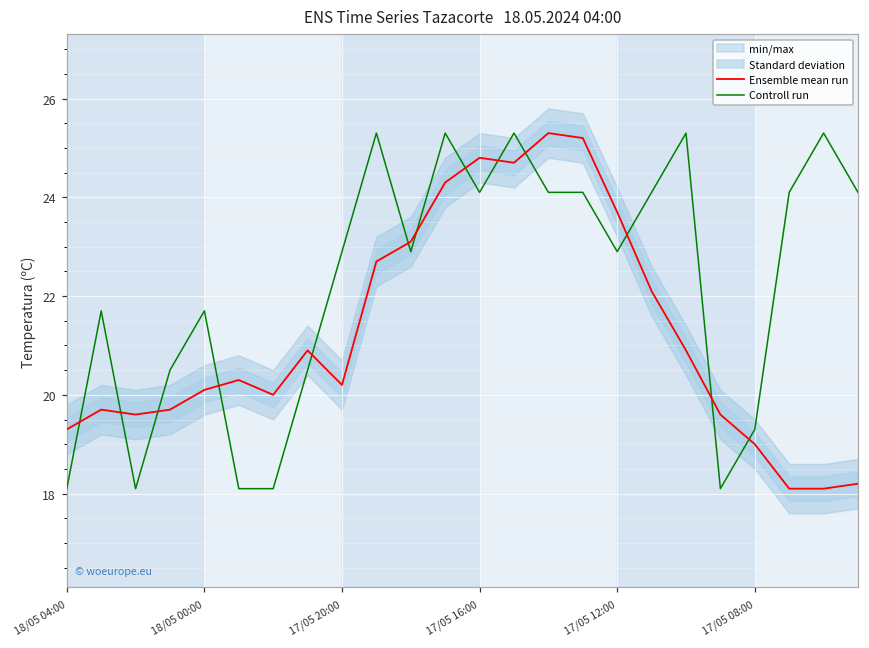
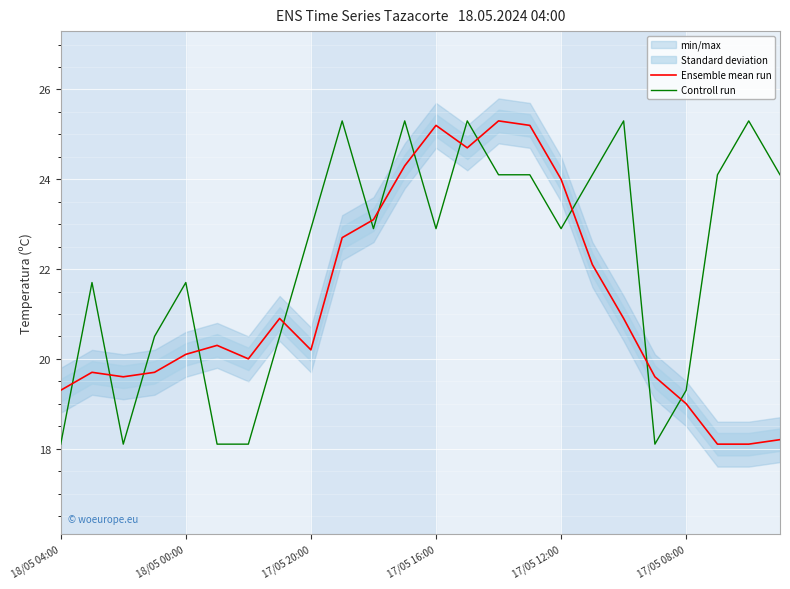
  {
    "Ensemble mean run": {
      "18/05 04:00": 19.3,
      "18/05 00:00": 20.1,
      "17/05 20:00": 20.2,
-     "17/05 16:00": 24.8,
-     "17/05 12:00": 23.7,
+     "17/05 16:00": 25.2,
+     "17/05 12:00": 24.0,
      "17/05 08:00": 19.0
    },
    "Controll run": {
      "18/05 04:00": 18.1,
      "18/05 00:00": 21.7,
      "17/05 20:00": 22.9,
-     "17/05 16:00": 24.1,
+     "17/05 16:00": 22.9,
      "17/05 12:00": 22.9
    }
  }
